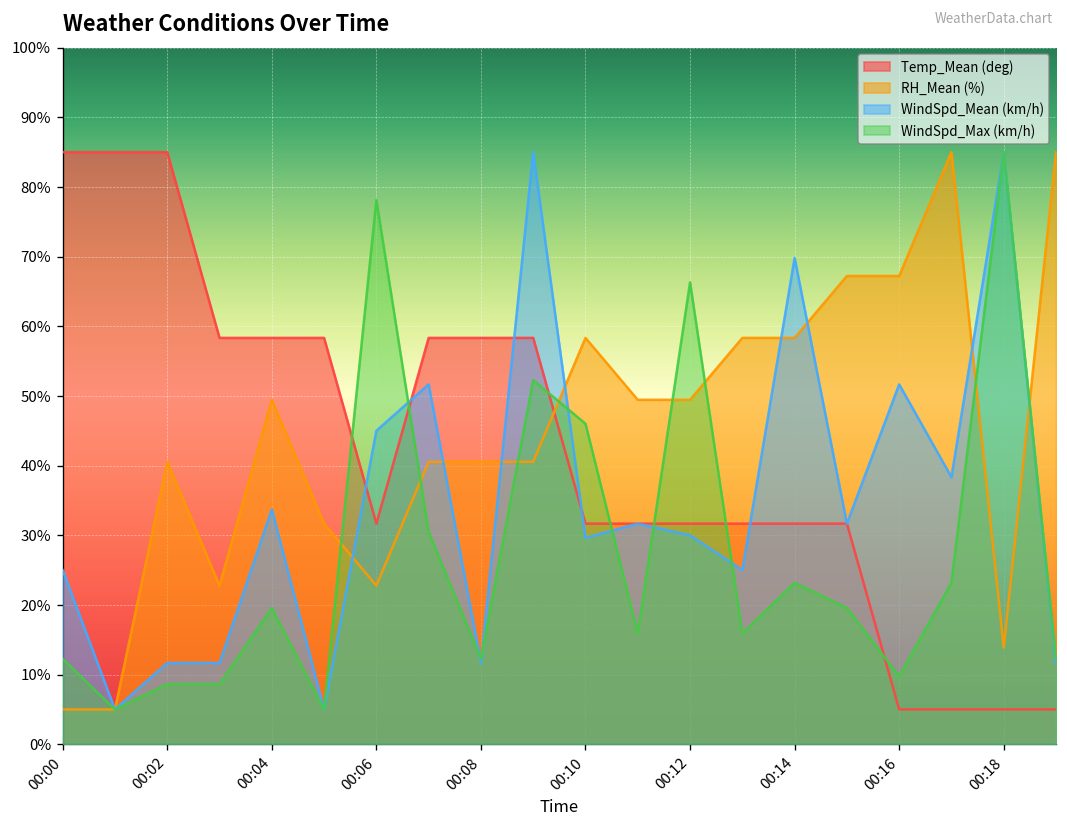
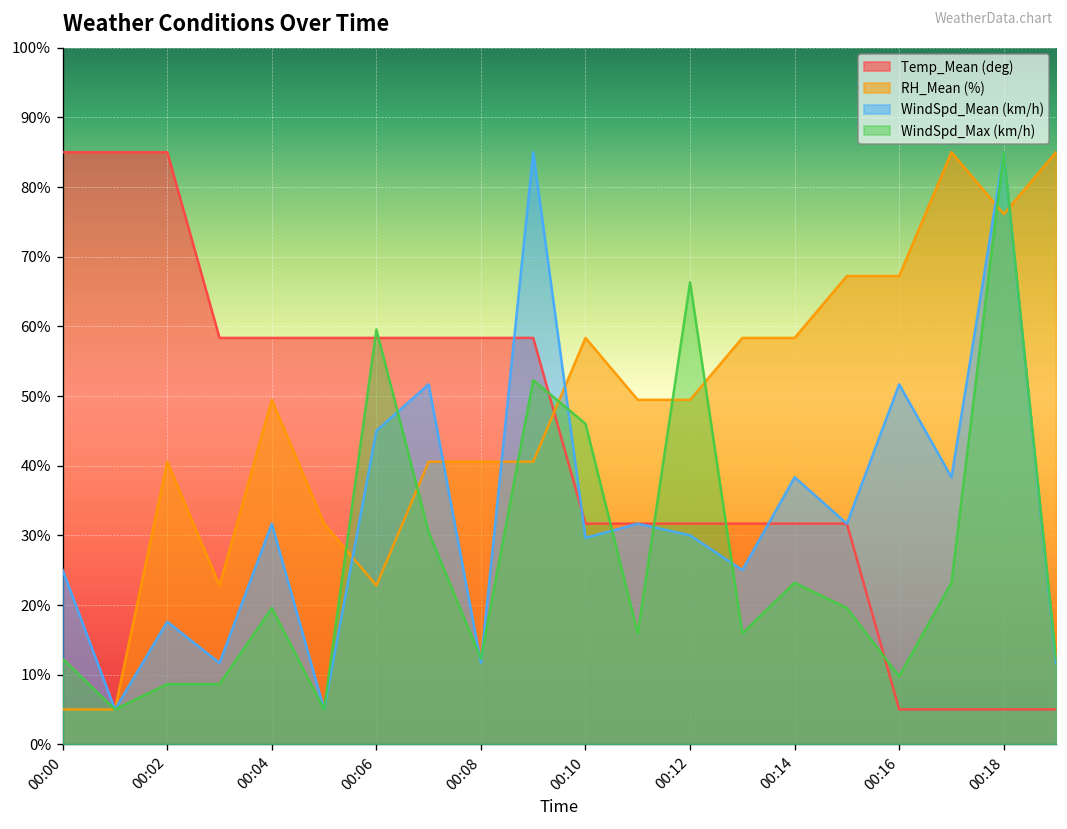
  {
    "Temp_Mean (deg)": {
      "00:00": "85%",
      "00:02": "85%",
      "00:04": "58%",
-     "00:06": "32%",
+     "00:06": "58%",
      "00:08": "58%",
      "00:10": "32%",
      "00:12": "32%",
      "00:14": "32%",
      "00:16": "5%",
      "00:18": "5%"
    },
    "RH_Mean (%)": {
      "00:00": "5%",
      "00:02": "41%",
      "00:04": "49%",
      "00:06": "23%",
      "00:08": "41%",
      "00:10": "58%",
      "00:12": "49%",
      "00:14": "58%",
      "00:16": "67%",
-     "00:18": "14%"
+     "00:18": "76%"
    },
    "WindSpd_Mean (km/h)": {
      "00:00": "25%",
-     "00:02": "12%",
-     "00:04": "34%",
+     "00:02": "18%",
+     "00:04": "32%",
      "00:06": "45%",
      "00:08": "12%",
      "00:10": "30%",
      "00:12": "30%",
-     "00:14": "70%",
+     "00:14": "38%",
      "00:16": "52%"
    },
    "WindSpd_Max (km/h)": {
      "00:00": "12%",
      "00:02": "9%",
      "00:04": "20%",
-     "00:06": "78%",
+     "00:06": "60%",
      "00:08": "12%",
      "00:10": "46%",
      "00:12": "66%",
      "00:14": "23%",
      "00:16": "10%"
    }
  }
